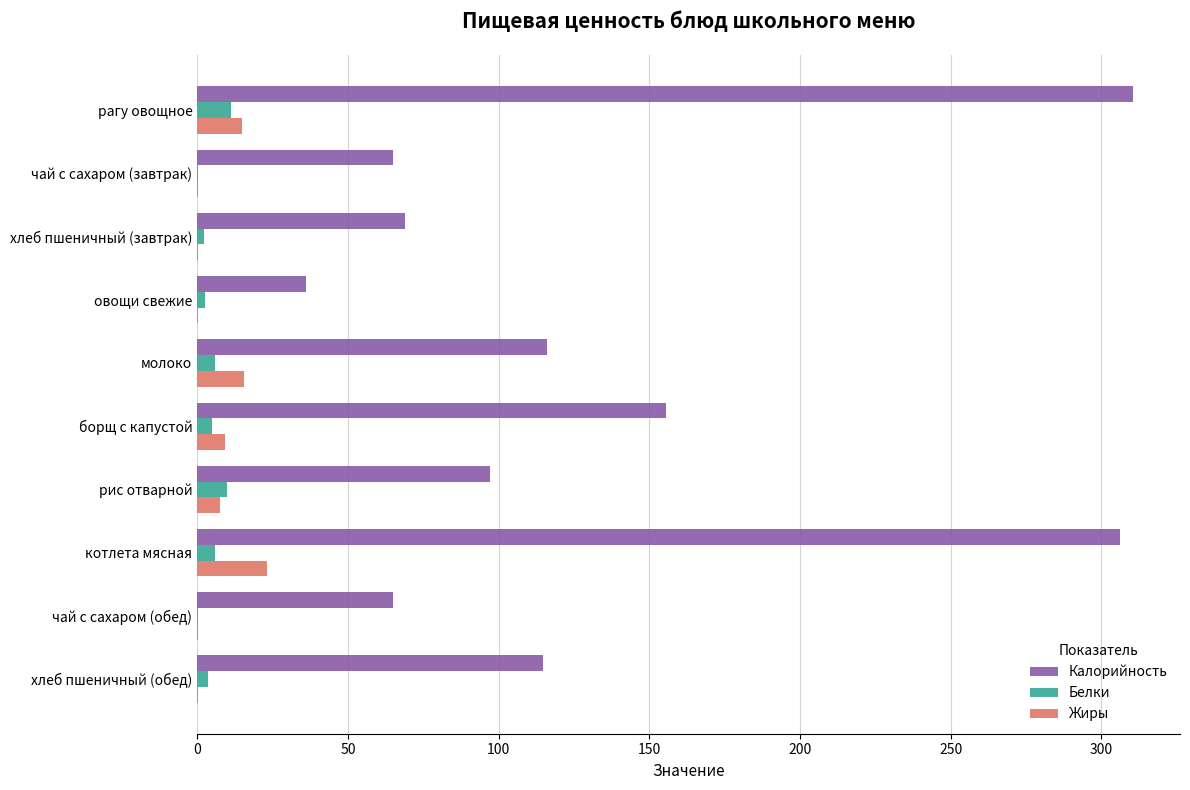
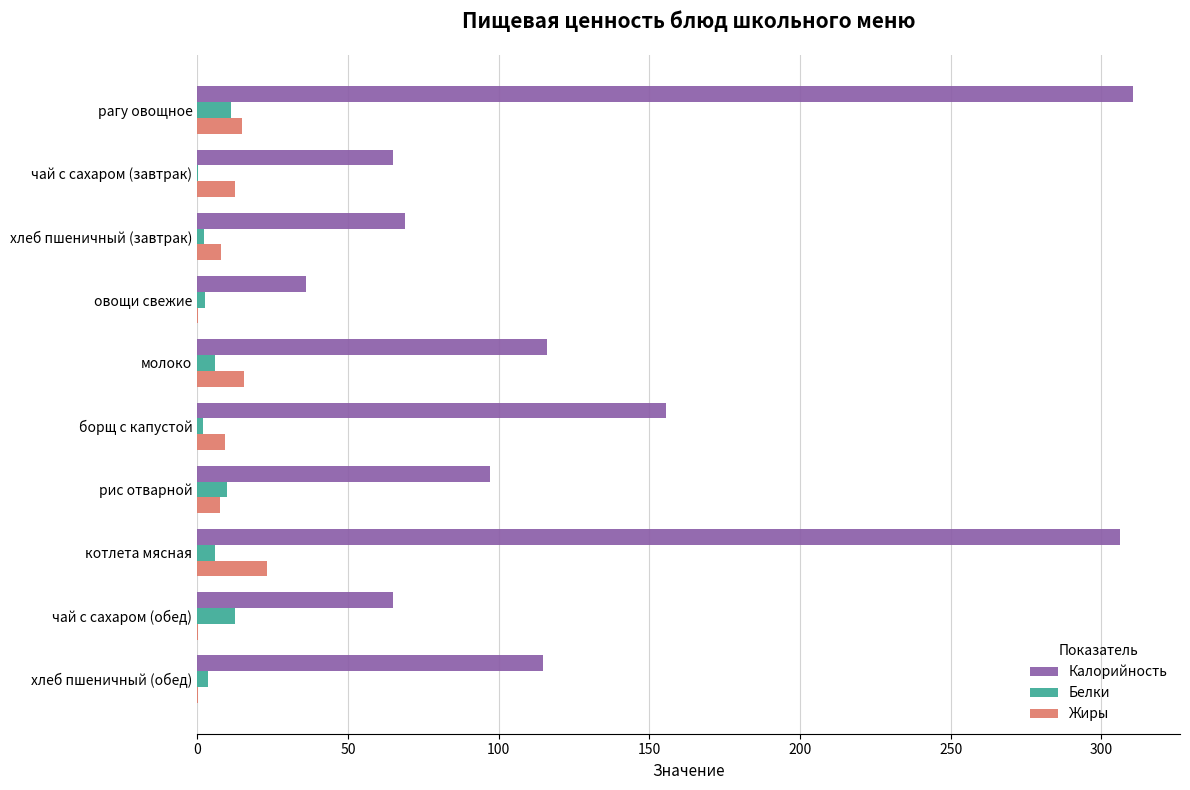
  {
    "Калорийность": {
      "рагу овощное": 311,
      "чай с сахаром (завтрак)": 65,
      "хлеб пшеничный (завтрак)": 69,
      "овощи свежие": 36,
      "молоко": 116,
      "борщ с капустой": 156,
      "рис отварной": 97,
      "котлета мясная": 306,
      "чай с сахаром (обед)": 65,
      "хлеб пшеничный (обед)": 115
    },
    "Белки": {
      "рагу овощное": 11,
      "хлеб пшеничный (завтрак)": 2,
      "овощи свежие": 3,
      "молоко": 6,
-     "борщ с капустой": 5,
+     "борщ с капустой": 2,
      "рис отварной": 10,
      "котлета мясная": 6,
-     "чай с сахаром (обед)": 0,
+     "чай с сахаром (обед)": 13,
      "хлеб пшеничный (обед)": 4
    },
    "Жиры": {
      "рагу овощное": 15,
-     "чай с сахаром (завтрак)": 0,
-     "хлеб пшеничный (завтрак)": 0,
+     "чай с сахаром (завтрак)": 13,
+     "хлеб пшеничный (завтрак)": 8,
      "молоко": 16,
      "борщ с капустой": 9,
      "рис отварной": 7,
      "котлета мясная": 23
    }
  }
